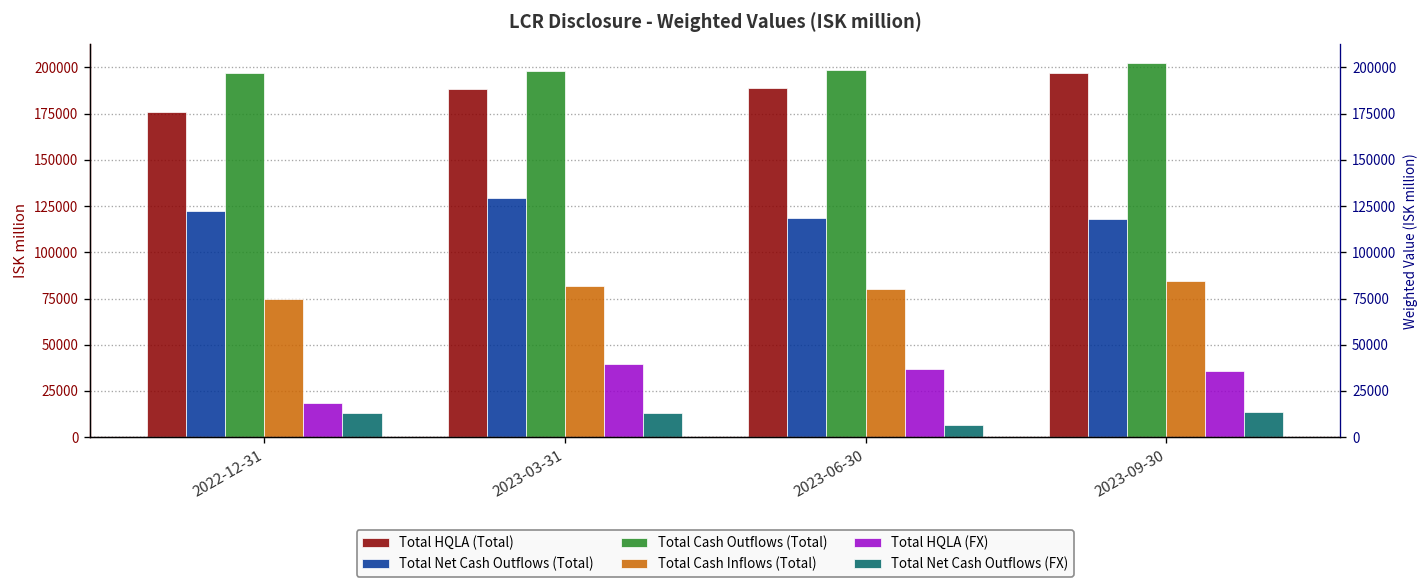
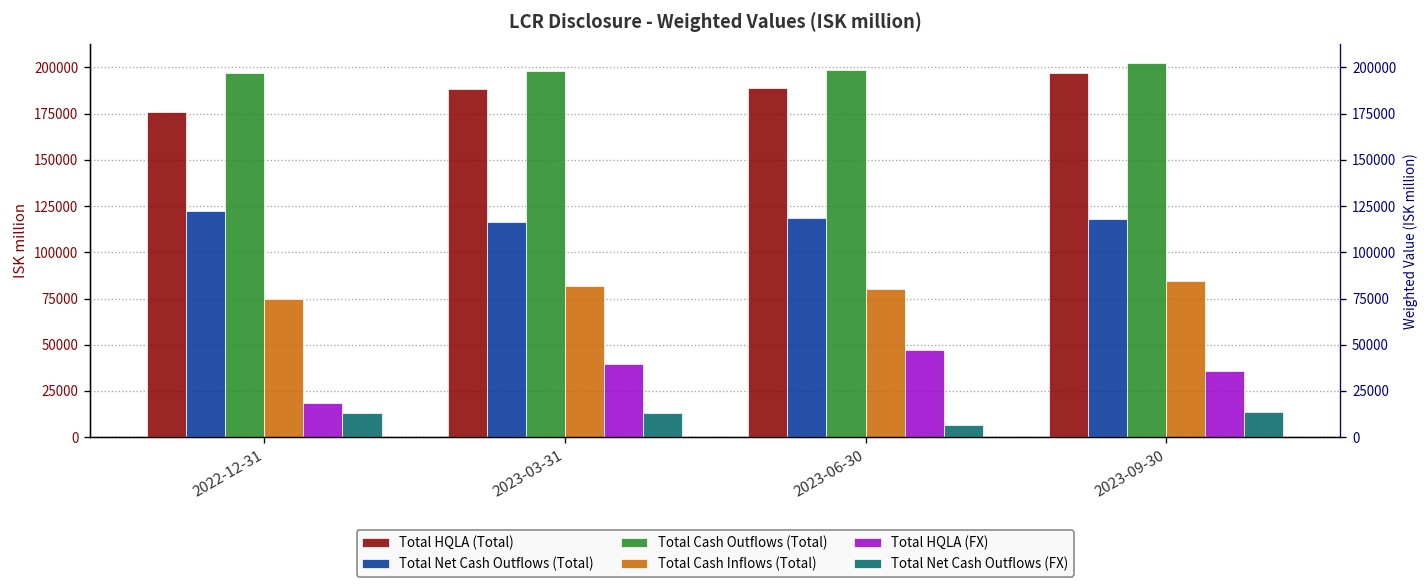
  {
    "Total HQLA (Total)": {
      "2022-12-31": 176000,
      "2023-03-31": 188000,
      "2023-06-30": 189000,
      "2023-09-30": 197000
    },
    "Total Net Cash Outflows (Total)": {
      "2022-12-31": 122000,
-     "2023-03-31": 129000,
+     "2023-03-31": 116000,
      "2023-06-30": 119000,
      "2023-09-30": 118000
    },
    "Total Cash Outflows (Total)": {
      "2022-12-31": 197000,
      "2023-03-31": 198000,
      "2023-06-30": 199000,
      "2023-09-30": 202000
    },
    "Total Cash Inflows (Total)": {
      "2022-12-31": 75000,
      "2023-03-31": 82000,
      "2023-06-30": 80000,
      "2023-09-30": 85000
    },
    "Total HQLA (FX)": {
      "2022-12-31": 19000,
      "2023-03-31": 40000,
-     "2023-06-30": 37000,
+     "2023-06-30": 47000,
      "2023-09-30": 36000
    },
    "Total Net Cash Outflows (FX)": {
      "2022-12-31": 13000,
      "2023-03-31": 13000,
      "2023-06-30": 6000,
      "2023-09-30": 14000
    }
  }
